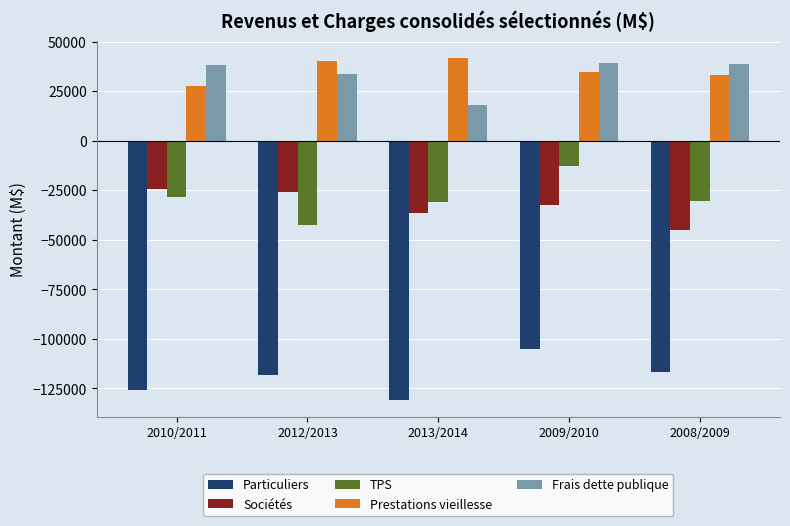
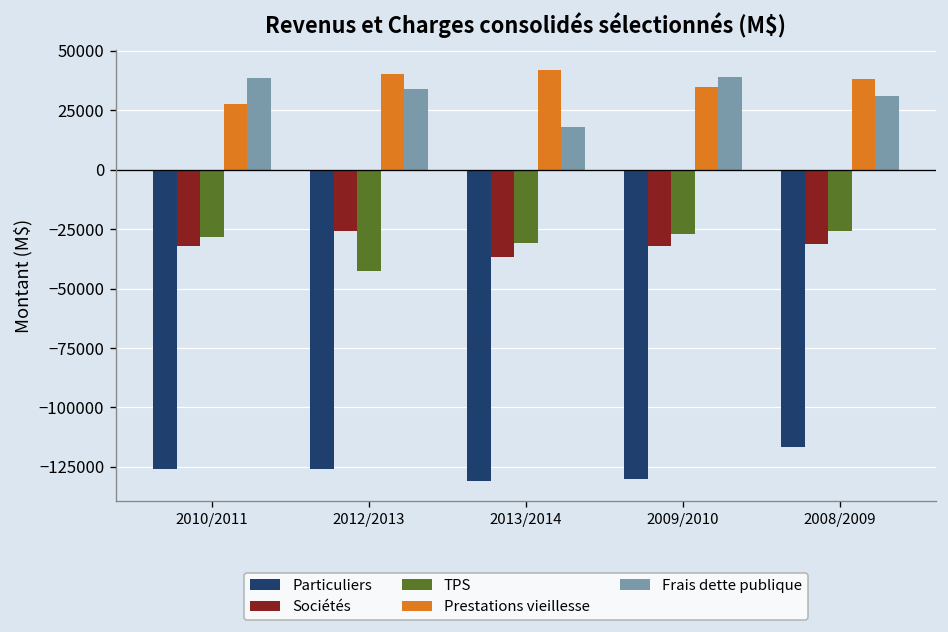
  {
    "Particuliers": {
      "2010/2011": -126000,
-     "2012/2013": -118000,
+     "2012/2013": -126000,
      "2013/2014": -131000,
-     "2009/2010": -105000,
+     "2009/2010": -130000,
      "2008/2009": -117000
    },
    "Sociétés": {
-     "2010/2011": -24000,
+     "2010/2011": -32000,
      "2012/2013": -26000,
      "2013/2014": -37000,
      "2009/2010": -32000,
-     "2008/2009": -45000
+     "2008/2009": -31000
    },
    "TPS": {
      "2010/2011": -28000,
      "2012/2013": -42000,
      "2013/2014": -31000,
-     "2009/2010": -13000,
-     "2008/2009": -31000
+     "2009/2010": -27000,
+     "2008/2009": -26000
    },
    "Prestations vieillesse": {
      "2010/2011": 28000,
      "2012/2013": 40000,
      "2013/2014": 42000,
      "2009/2010": 35000,
-     "2008/2009": 33000
+     "2008/2009": 38000
    },
    "Frais dette publique": {
      "2010/2011": 38000,
      "2012/2013": 34000,
      "2013/2014": 18000,
      "2009/2010": 39000,
-     "2008/2009": 39000
+     "2008/2009": 31000
    }
  }
